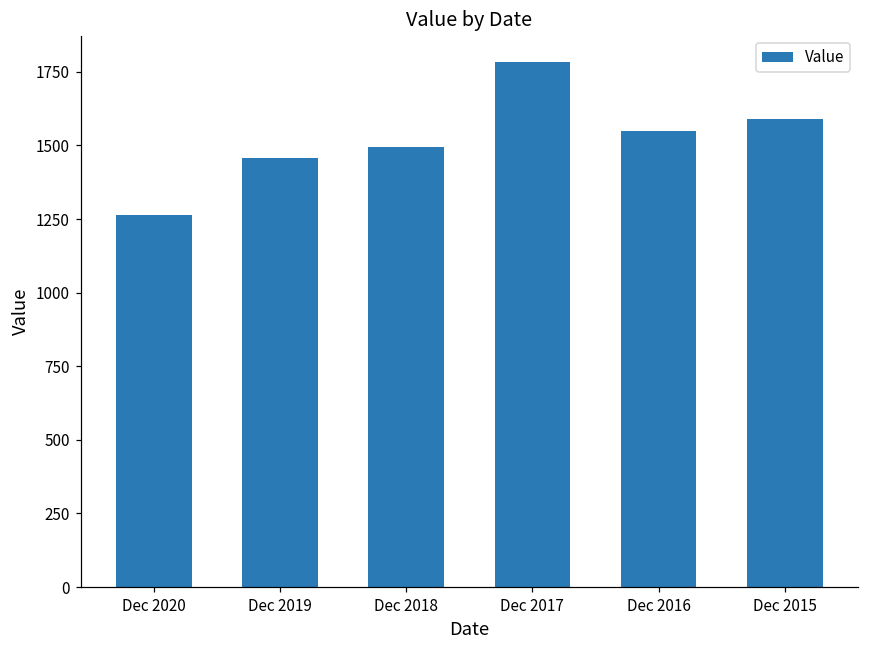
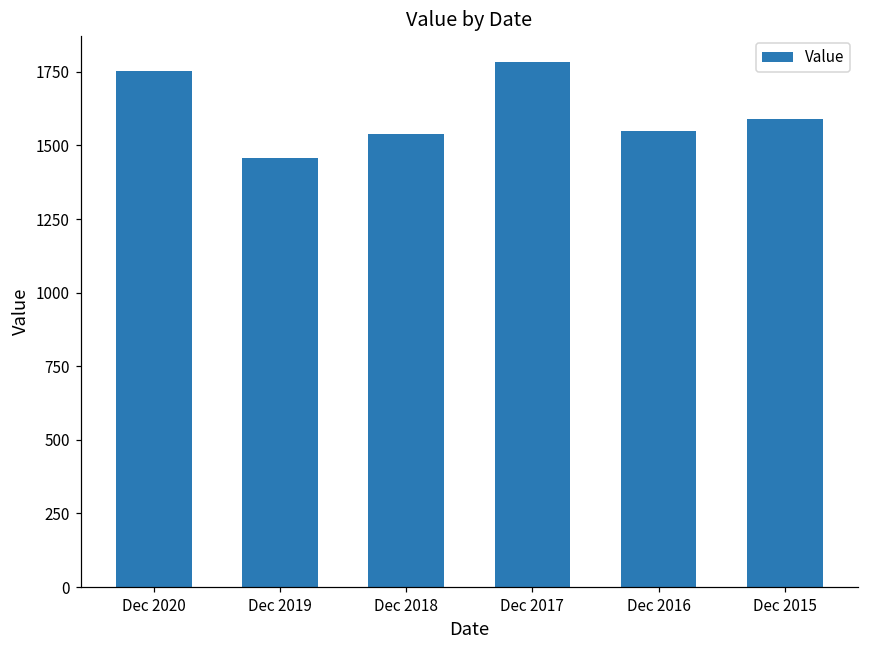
  {
-   "Dec 2020": 1260,
+   "Dec 2020": 1750,
    "Dec 2019": 1460,
-   "Dec 2018": 1500,
+   "Dec 2018": 1540,
    "Dec 2017": 1780,
    "Dec 2016": 1550,
    "Dec 2015": 1590
  }
